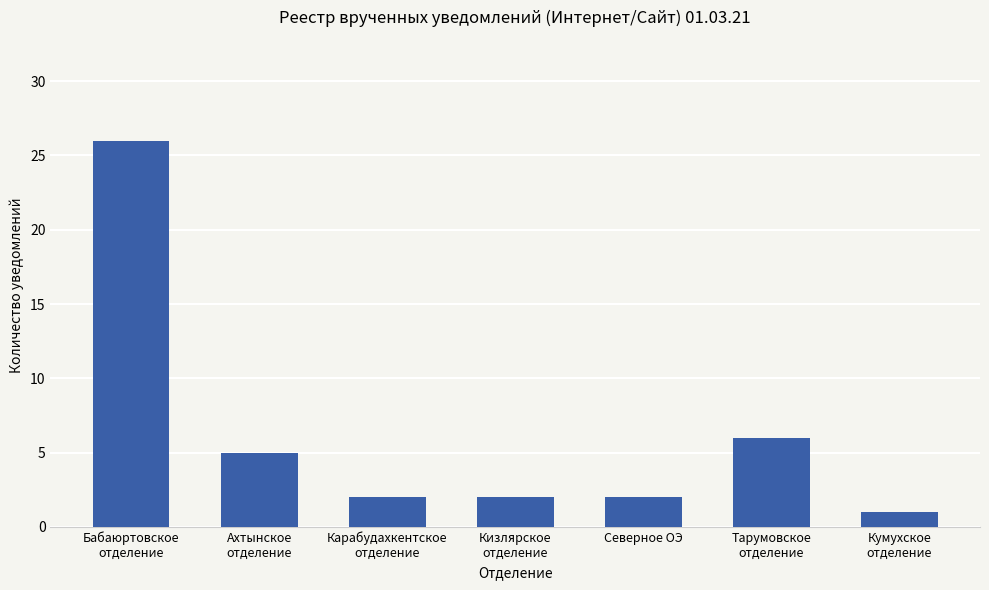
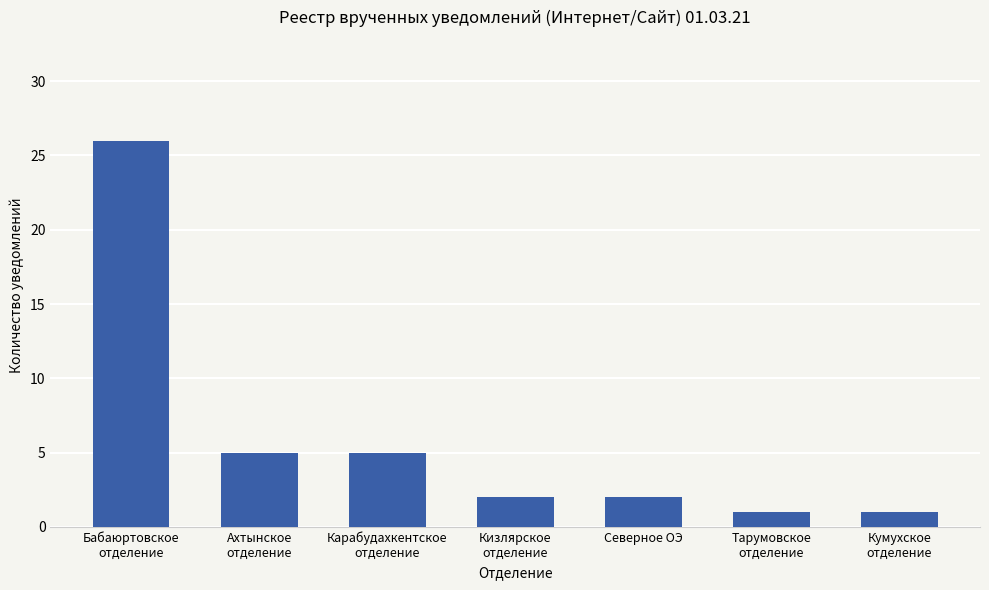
  {
    "Бабаюртовское отделение": 26,
    "Ахтынское отделение": 5,
-   "Карабудахкентское отделение": 2,
+   "Карабудахкентское отделение": 5,
    "Кизлярское отделение": 2,
    "Северное ОЭ": 2,
-   "Тарумовское отделение": 6,
+   "Тарумовское отделение": 1,
    "Кумухское отделение": 1
  }
